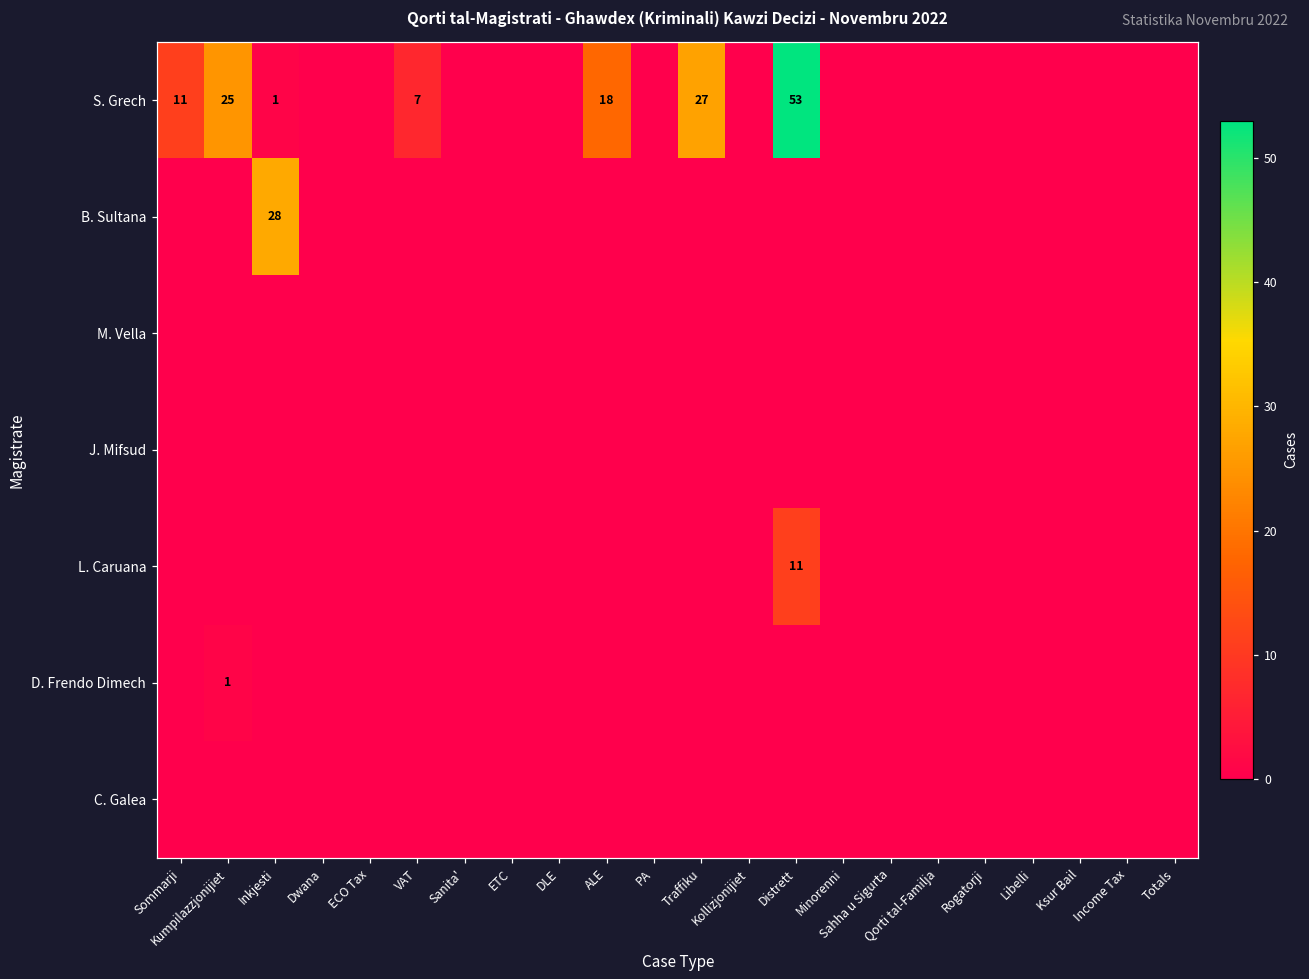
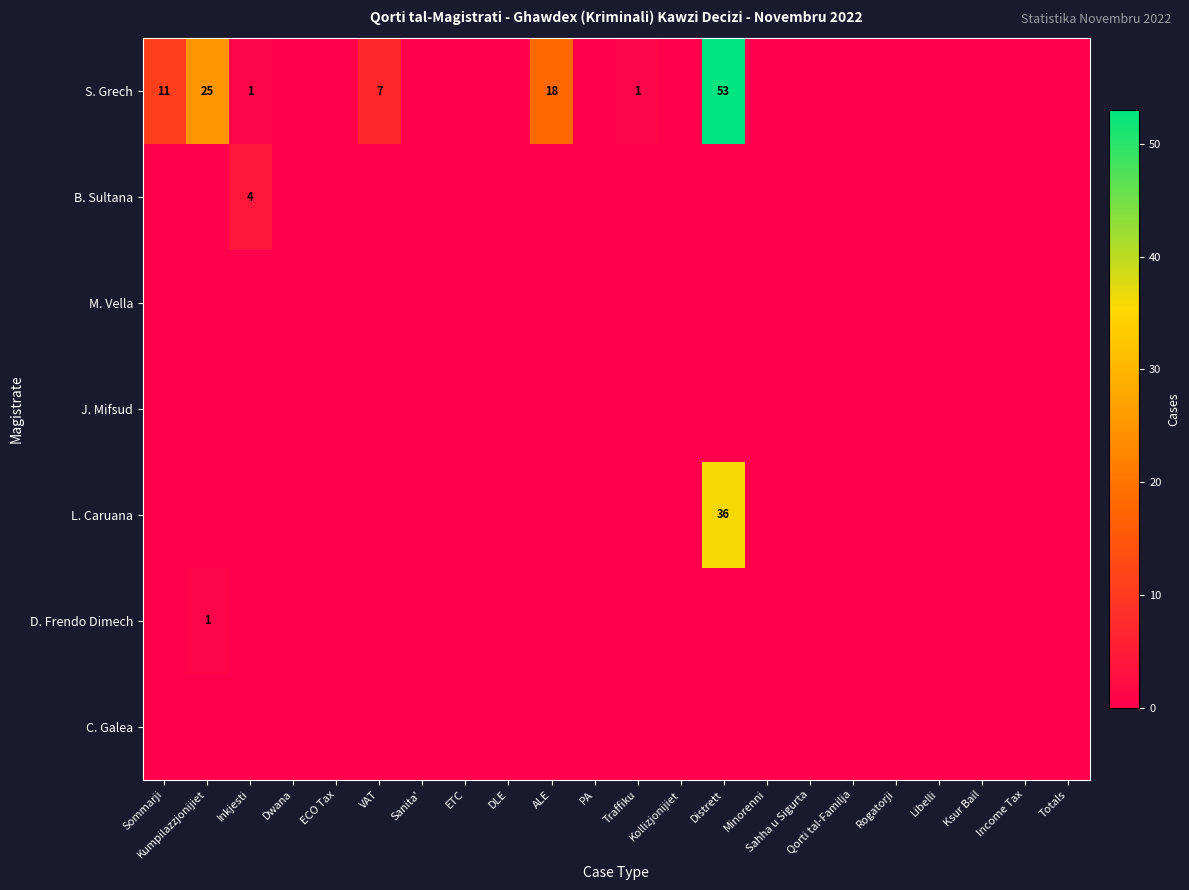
  {
    "S. Grech": {
      "Sommarji": 11,
      "Kumpilazzjonijiet": 25,
      "Inkjesti": 1,
      "VAT": 7,
      "ALE": 18,
-     "Traffiku": 27,
+     "Traffiku": 1,
      "Distrett": 53
    },
    "B. Sultana": {
-     "Inkjesti": 28
+     "Inkjesti": 4
    },
    "L. Caruana": {
-     "Distrett": 11
+     "Distrett": 36
    },
    "D. Frendo Dimech": {
      "Kumpilazzjonijiet": 1
    }
  }
